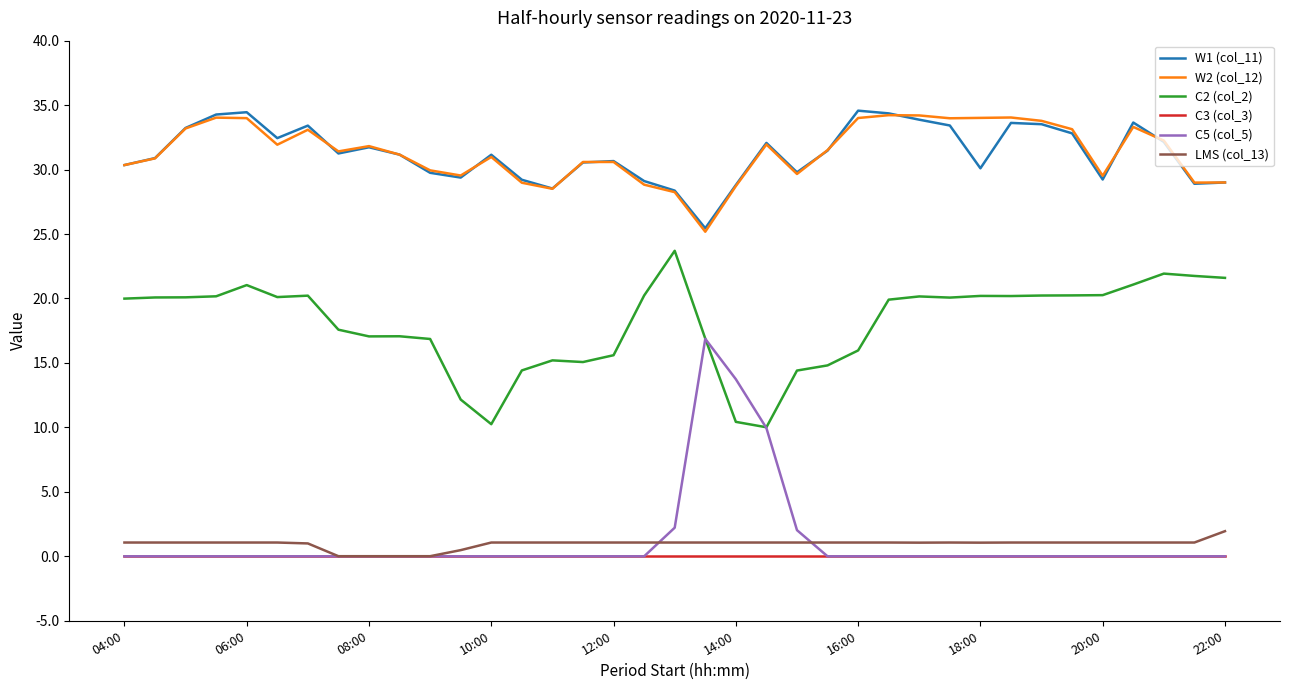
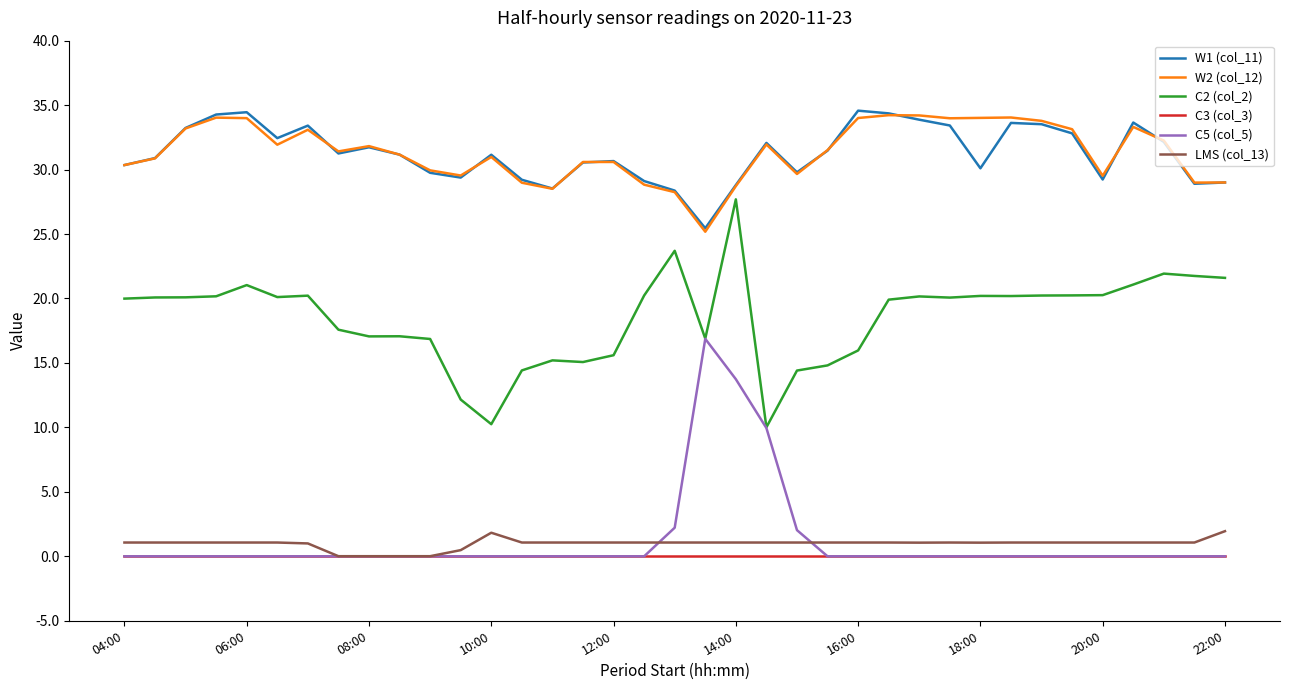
  {
    "W1 (col_11)": {
      "06:00": 34.5,
      "16:00": 34.6,
      "18:00": 30.1,
      "20:00": 29.2
    },
    "W2 (col_12)": {
      "06:00": 34.0,
      "16:00": 34.0,
      "18:00": 34.0,
      "20:00": 29.5
    },
    "C2 (col_2)": {
      "04:00": 20.0,
      "06:00": 21.0,
      "08:00": 17.1,
      "10:00": 10.3,
      "12:00": 15.6,
-     "14:00": 10.4,
+     "14:00": 27.7,
      "16:00": 16.0,
      "18:00": 20.2,
      "20:00": 20.3,
      "22:00": 21.6
    },
    "C3 (col_3)": {
      "14:00": 0.0
    },
    "C5 (col_5)": {
      "14:00": 13.7
    },
    "LMS (col_13)": {
      "04:00": 1.1,
      "06:00": 1.1,
-     "10:00": 1.1,
+     "10:00": 1.8,
      "12:00": 1.1,
      "14:00": 1.1,
      "16:00": 1.1,
      "18:00": 1.1,
      "20:00": 1.1,
      "22:00": 2.0
    }
  }
